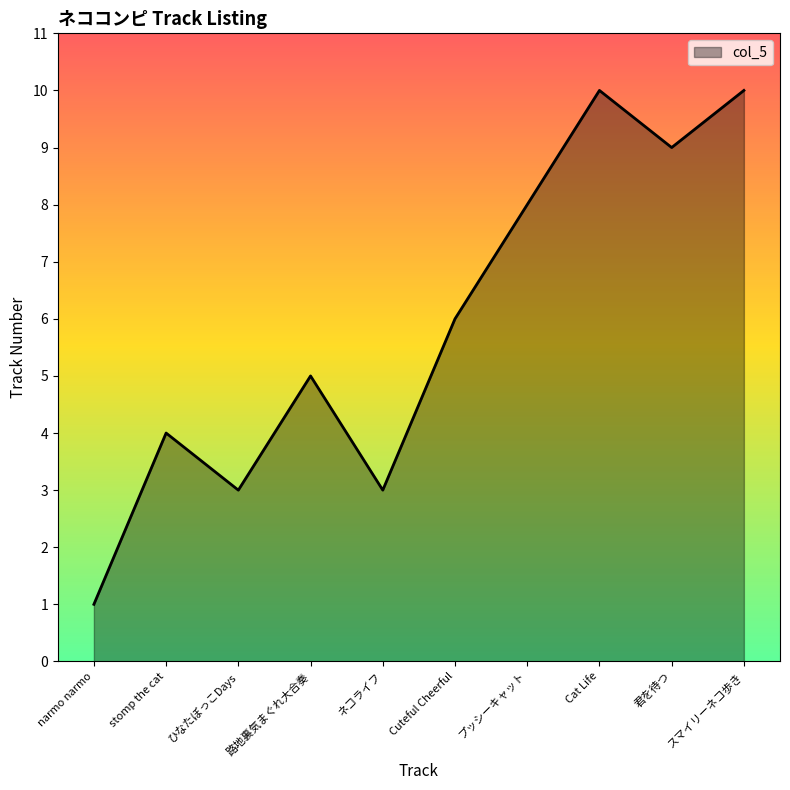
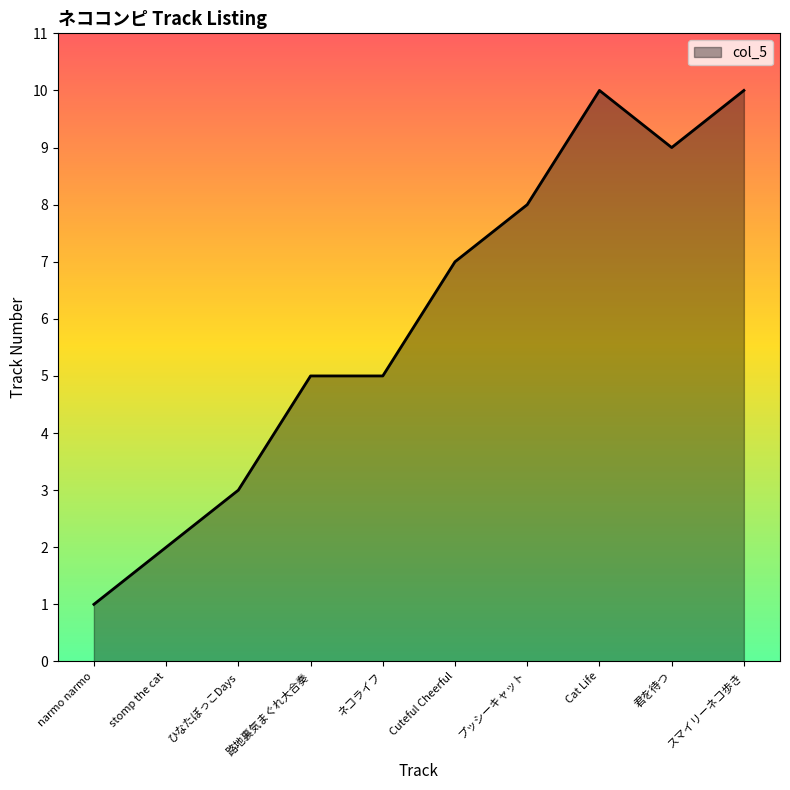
  {
    "narmo narmo": 1,
-   "stomp the cat": 4,
+   "stomp the cat": 2,
    "ひなたぼっこDays": 3,
    "路地裏気まぐれ大合奏": 5,
-   "ネコライフ": 3,
-   "Cuteful Cheerful": 6,
+   "ネコライフ": 5,
+   "Cuteful Cheerful": 7,
    "プッシーキャット": 8,
    "Cat Life": 10,
    "君を待つ": 9,
    "スマイリーネコ歩き": 10
  }
